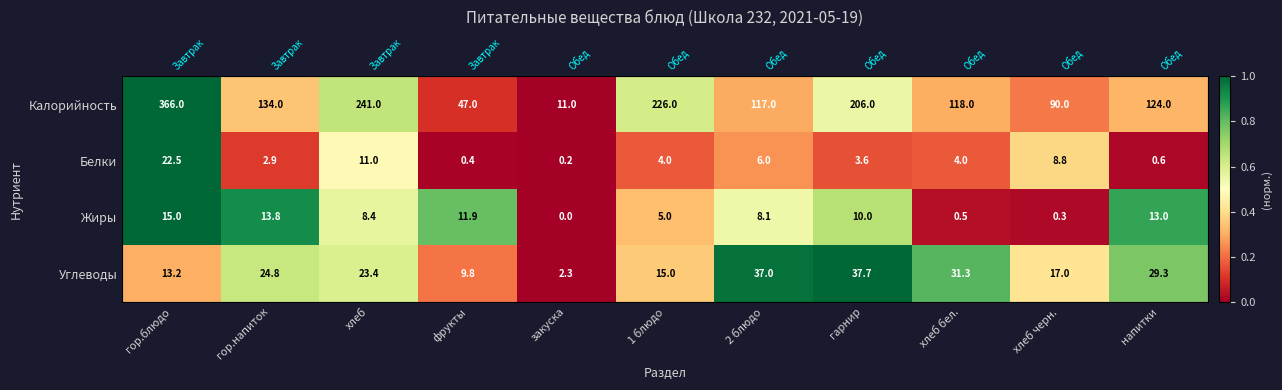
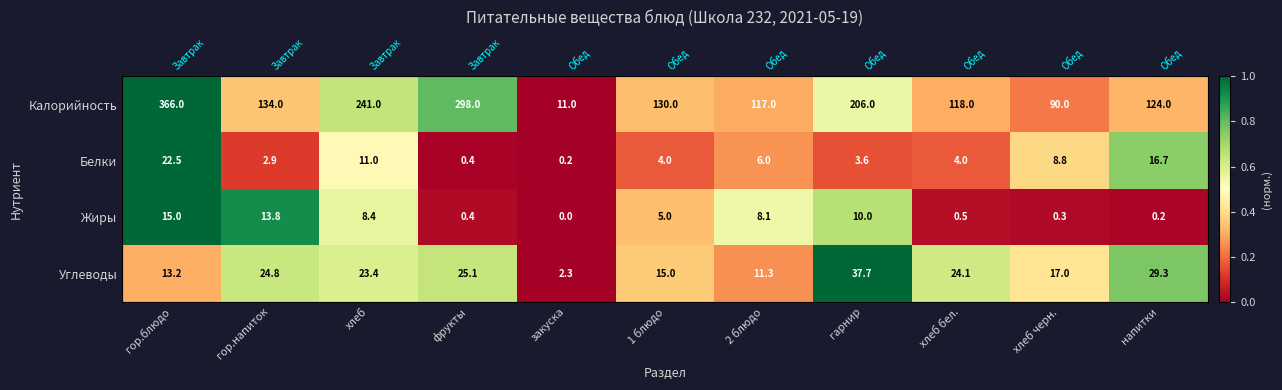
  {
    "Калорийность": {
      "гор.блюдо": 366.0,
      "гор.напиток": 134.0,
      "хлеб": 241.0,
-     "фрукты": 47.0,
+     "фрукты": 298.0,
      "закуска": 11.0,
-     "1 блюдо": 226.0,
+     "1 блюдо": 130.0,
      "2 блюдо": 117.0,
      "гарнир": 206.0,
      "хлеб бел.": 118.0,
      "хлеб черн.": 90.0,
      "напитки": 124.0
    },
    "Белки": {
      "гор.блюдо": 22.5,
      "гор.напиток": 2.9,
      "хлеб": 11.0,
      "фрукты": 0.4,
      "закуска": 0.2,
      "1 блюдо": 4.0,
      "2 блюдо": 6.0,
      "гарнир": 3.6,
      "хлеб бел.": 4.0,
      "хлеб черн.": 8.8,
-     "напитки": 0.6
+     "напитки": 16.7
    },
    "Жиры": {
      "гор.блюдо": 15.0,
      "гор.напиток": 13.8,
      "хлеб": 8.4,
-     "фрукты": 11.9,
+     "фрукты": 0.4,
      "закуска": 0.0,
      "1 блюдо": 5.0,
      "2 блюдо": 8.1,
      "гарнир": 10.0,
      "хлеб бел.": 0.5,
      "хлеб черн.": 0.3,
-     "напитки": 13.0
+     "напитки": 0.2
    },
    "Углеводы": {
      "гор.блюдо": 13.2,
      "гор.напиток": 24.8,
      "хлеб": 23.4,
-     "фрукты": 9.8,
+     "фрукты": 25.1,
      "закуска": 2.3,
      "1 блюдо": 15.0,
-     "2 блюдо": 37.0,
+     "2 блюдо": 11.3,
      "гарнир": 37.7,
-     "хлеб бел.": 31.3,
+     "хлеб бел.": 24.1,
      "хлеб черн.": 17.0,
      "напитки": 29.3
    }
  }
